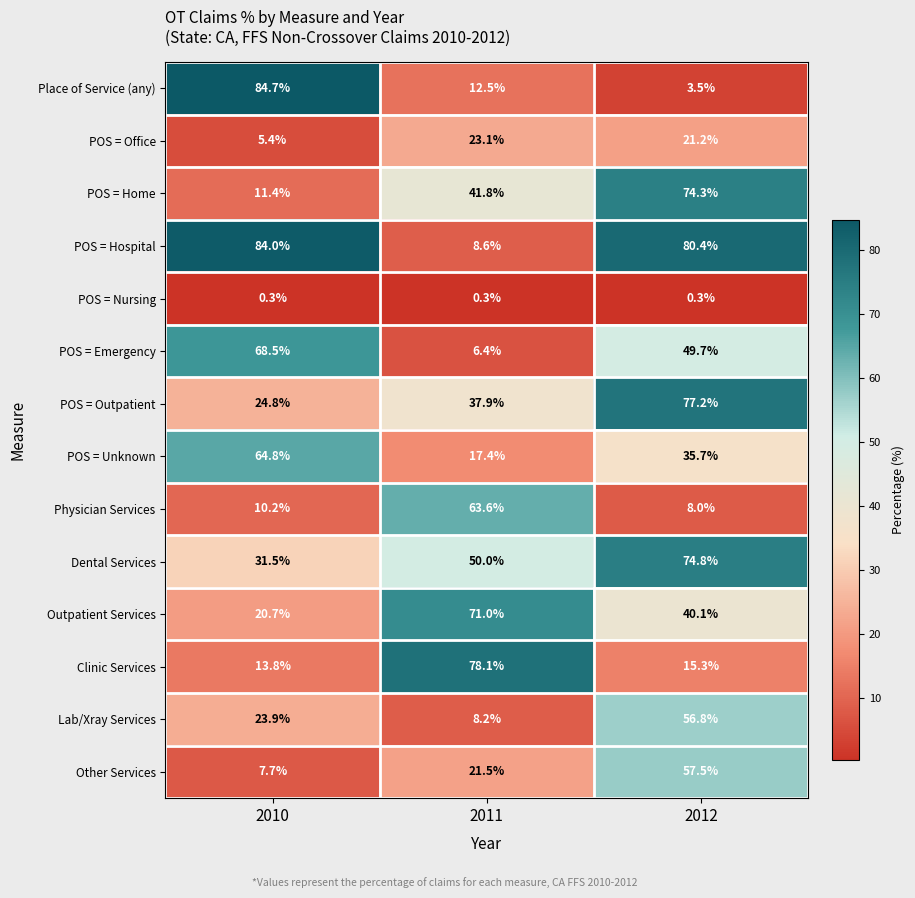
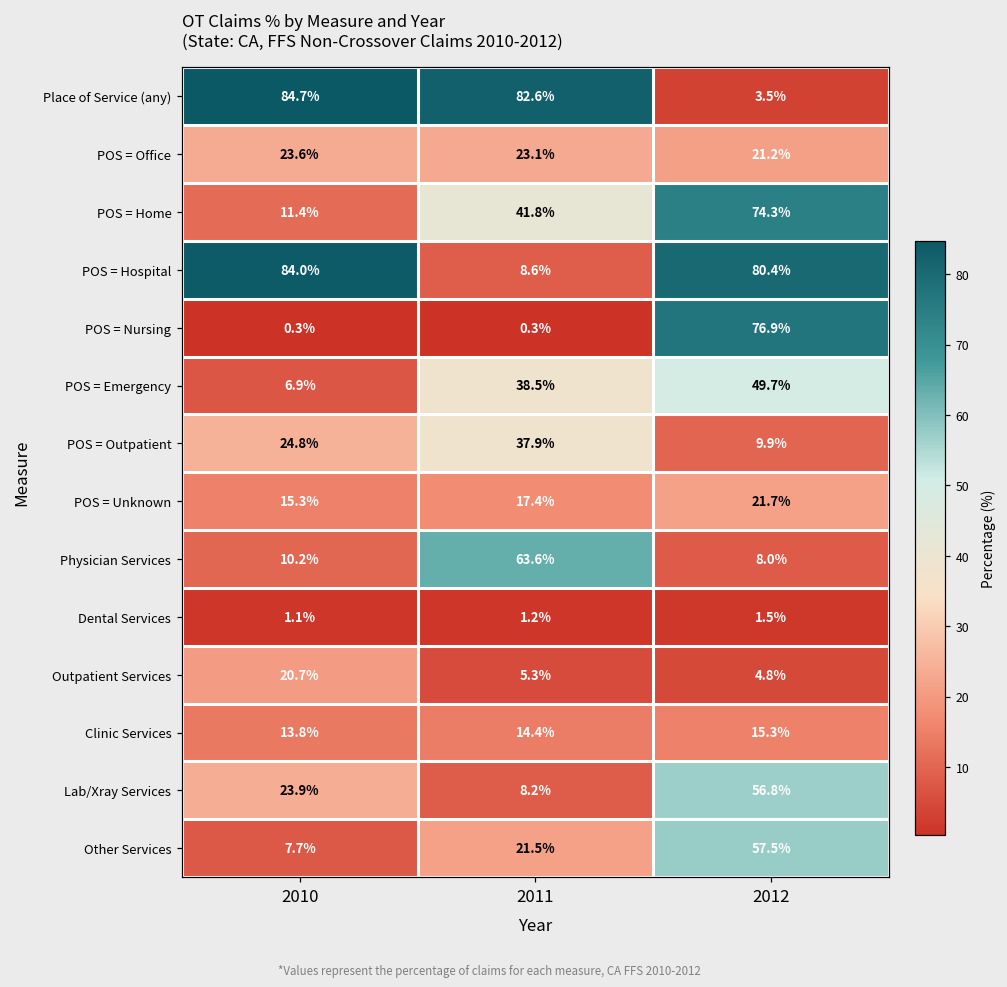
  {
    "Place of Service (any)": {
      "2010": "84.7%",
-     "2011": "12.5%",
+     "2011": "82.6%",
      "2012": "3.5%"
    },
    "POS = Office": {
-     "2010": "5.4%",
+     "2010": "23.6%",
      "2011": "23.1%",
      "2012": "21.2%"
    },
    "POS = Home": {
      "2010": "11.4%",
      "2011": "41.8%",
      "2012": "74.3%"
    },
    "POS = Hospital": {
      "2010": "84.0%",
      "2011": "8.6%",
      "2012": "80.4%"
    },
    "POS = Nursing": {
      "2010": "0.3%",
      "2011": "0.3%",
-     "2012": "0.3%"
+     "2012": "76.9%"
    },
    "POS = Emergency": {
-     "2010": "68.5%",
-     "2011": "6.4%",
+     "2010": "6.9%",
+     "2011": "38.5%",
      "2012": "49.7%"
    },
    "POS = Outpatient": {
      "2010": "24.8%",
      "2011": "37.9%",
-     "2012": "77.2%"
+     "2012": "9.9%"
    },
    "POS = Unknown": {
-     "2010": "64.8%",
+     "2010": "15.3%",
      "2011": "17.4%",
-     "2012": "35.7%"
+     "2012": "21.7%"
    },
    "Physician Services": {
      "2010": "10.2%",
      "2011": "63.6%",
      "2012": "8.0%"
    },
    "Dental Services": {
-     "2010": "31.5%",
-     "2011": "50.0%",
-     "2012": "74.8%"
+     "2010": "1.1%",
+     "2011": "1.2%",
+     "2012": "1.5%"
    },
    "Outpatient Services": {
      "2010": "20.7%",
-     "2011": "71.0%",
-     "2012": "40.1%"
+     "2011": "5.3%",
+     "2012": "4.8%"
    },
    "Clinic Services": {
      "2010": "13.8%",
-     "2011": "78.1%",
+     "2011": "14.4%",
      "2012": "15.3%"
    },
    "Lab/Xray Services": {
      "2010": "23.9%",
      "2011": "8.2%",
      "2012": "56.8%"
    },
    "Other Services": {
      "2010": "7.7%",
      "2011": "21.5%",
      "2012": "57.5%"
    }
  }
